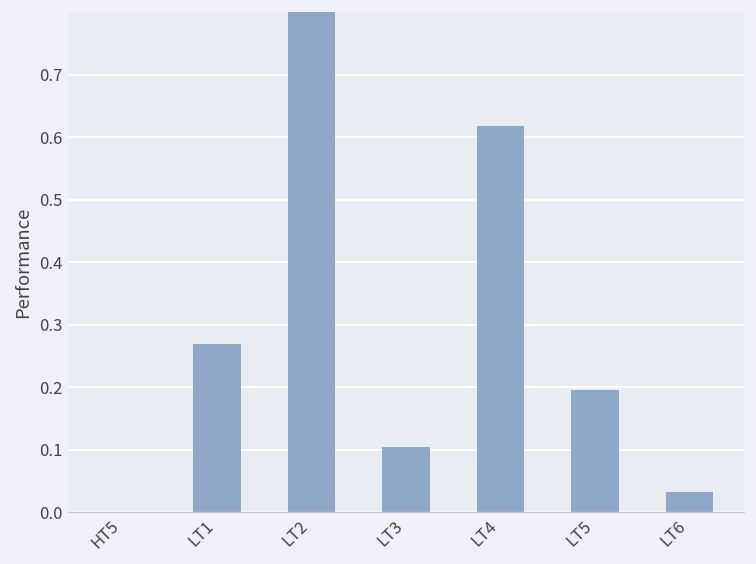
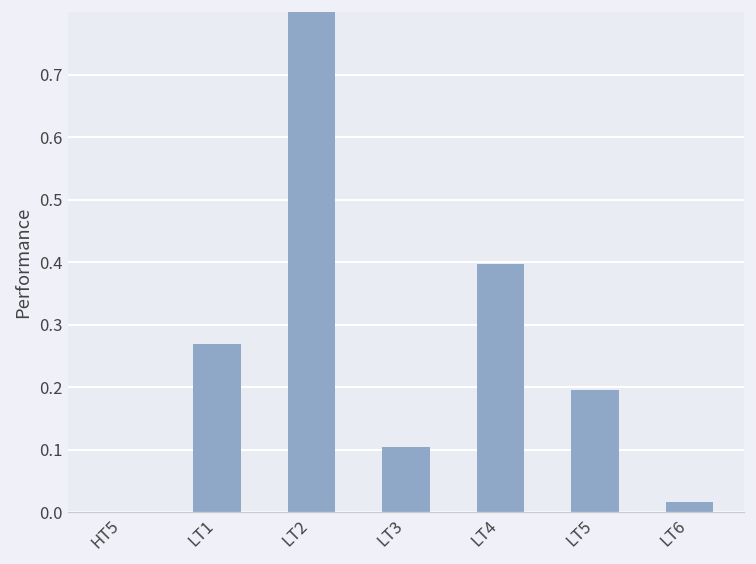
  {
    "HT5": 0.00,
    "LT1": 0.27,
    "LT3": 0.10,
-   "LT4": 0.62,
+   "LT4": 0.40,
    "LT5": 0.20,
-   "LT6": 0.03
+   "LT6": 0.02
  }
